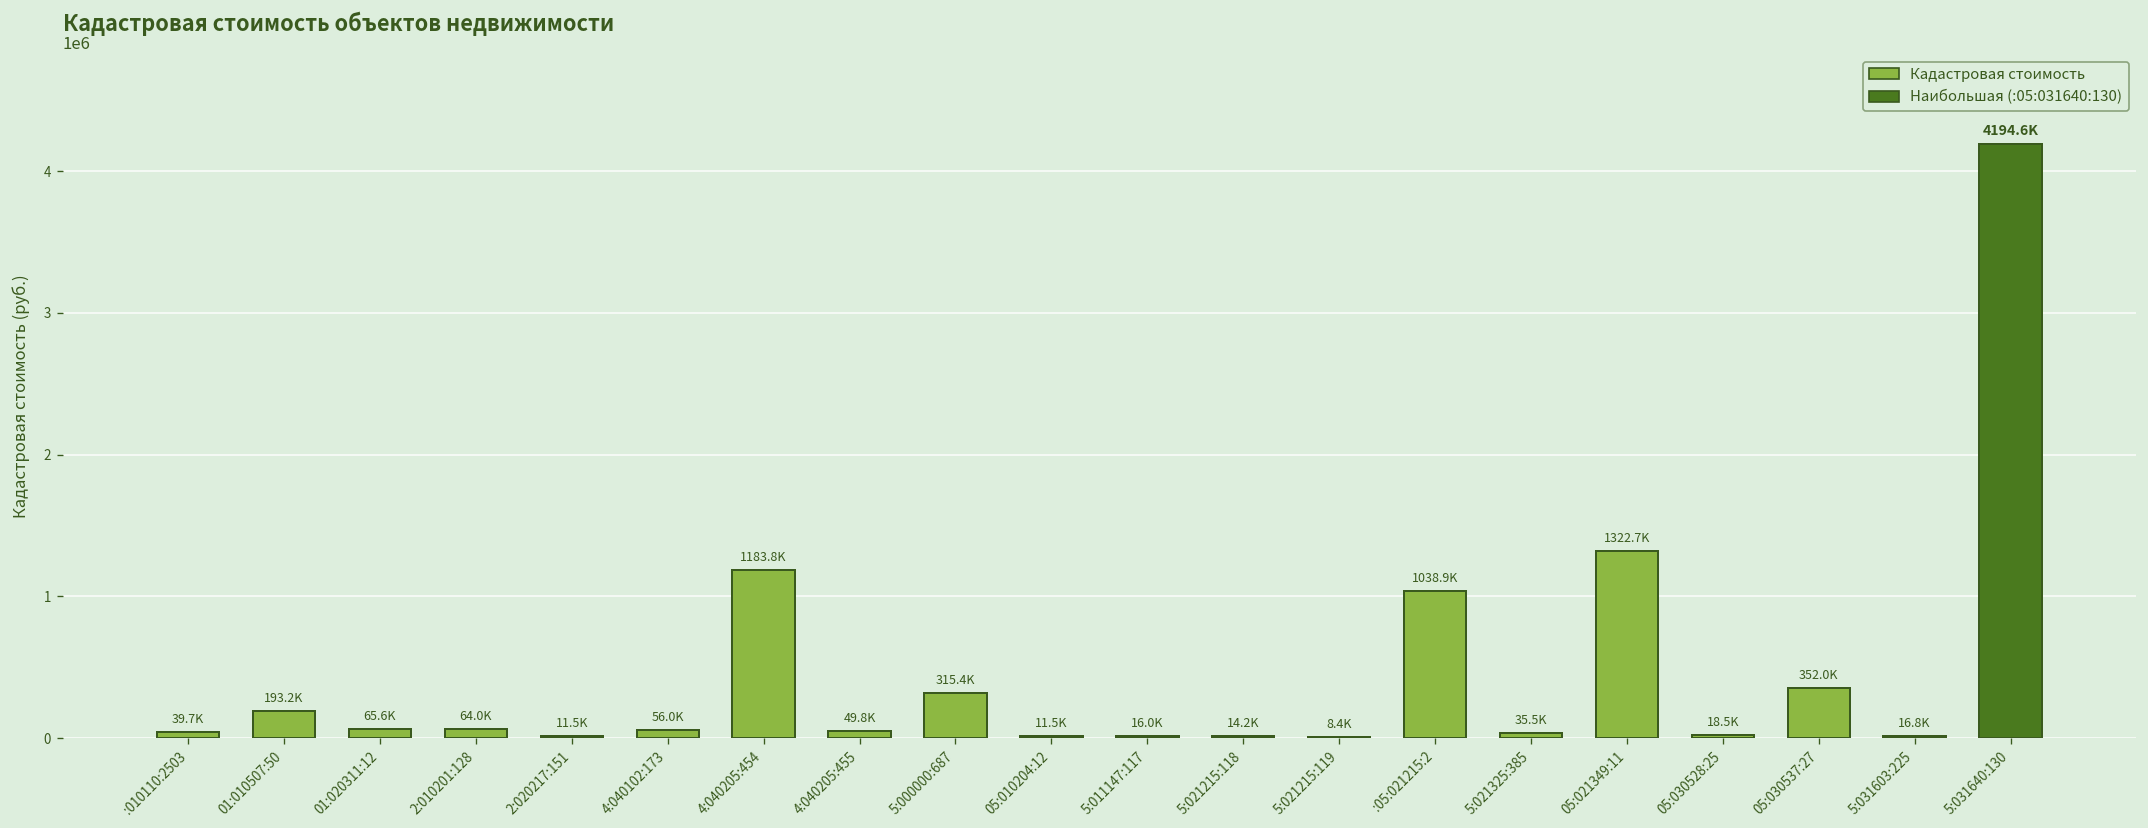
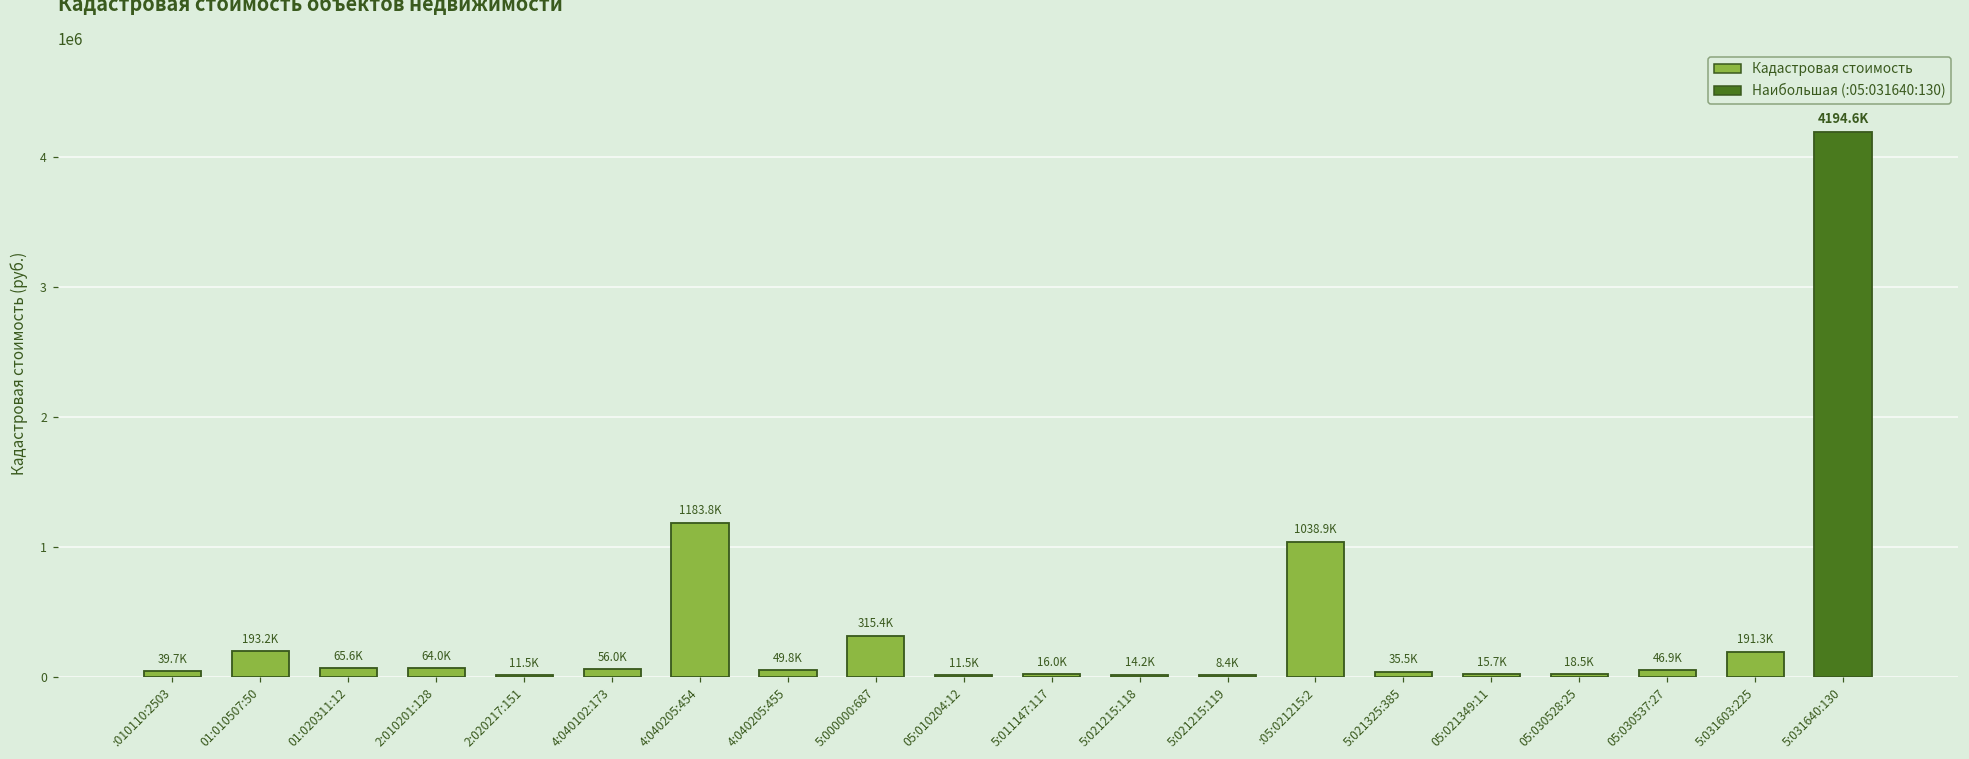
  {
    ":010110:2503": "39.7K",
    "01:010507:50": "193.2K",
    "01:020311:12": "65.6K",
    "2:010201:128": "64.0K",
    "2:020217:151": "11.5K",
    "4:040102:173": "56.0K",
    "4:040205:454": "1183.8K",
    "4:040205:455": "49.8K",
    "5:000000:687": "315.4K",
    "05:010204:12": "11.5K",
    "5:011147:117": "16.0K",
    "5:021215:118": "14.2K",
    "5:021215:119": "8.4K",
    ":05:021215:2": "1038.9K",
    "5:021325:385": "35.5K",
-   "05:021349:11": "1322.7K",
+   "05:021349:11": "15.7K",
    "05:030528:25": "18.5K",
-   "05:030537:27": "352.0K",
-   "5:031603:225": "16.8K",
+   "05:030537:27": "46.9K",
+   "5:031603:225": "191.3K",
    "5:031640:130": "4194.6K"
  }
